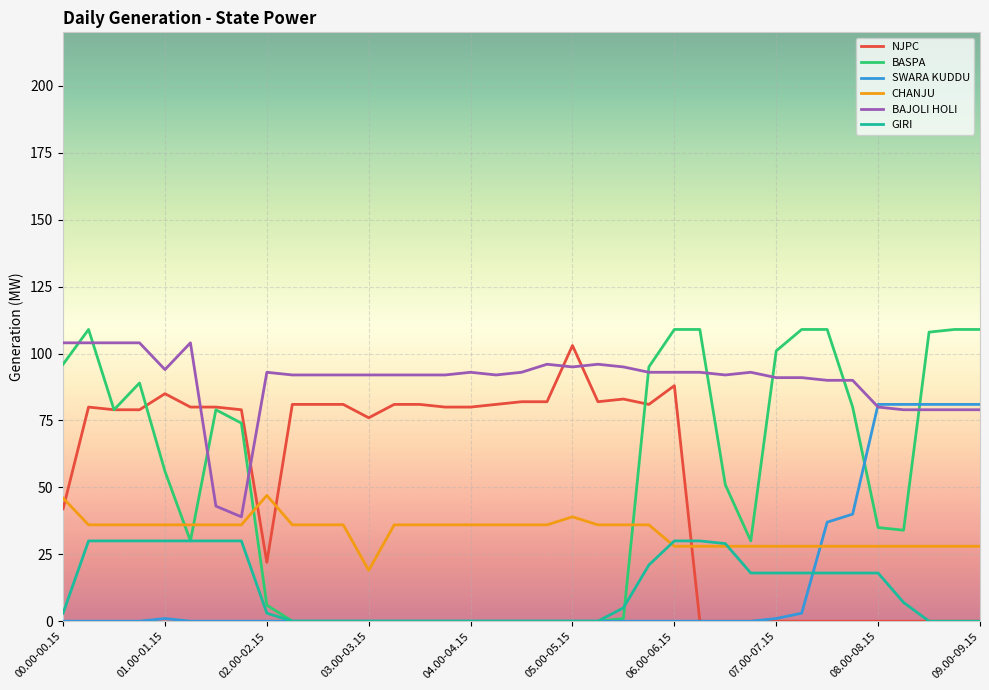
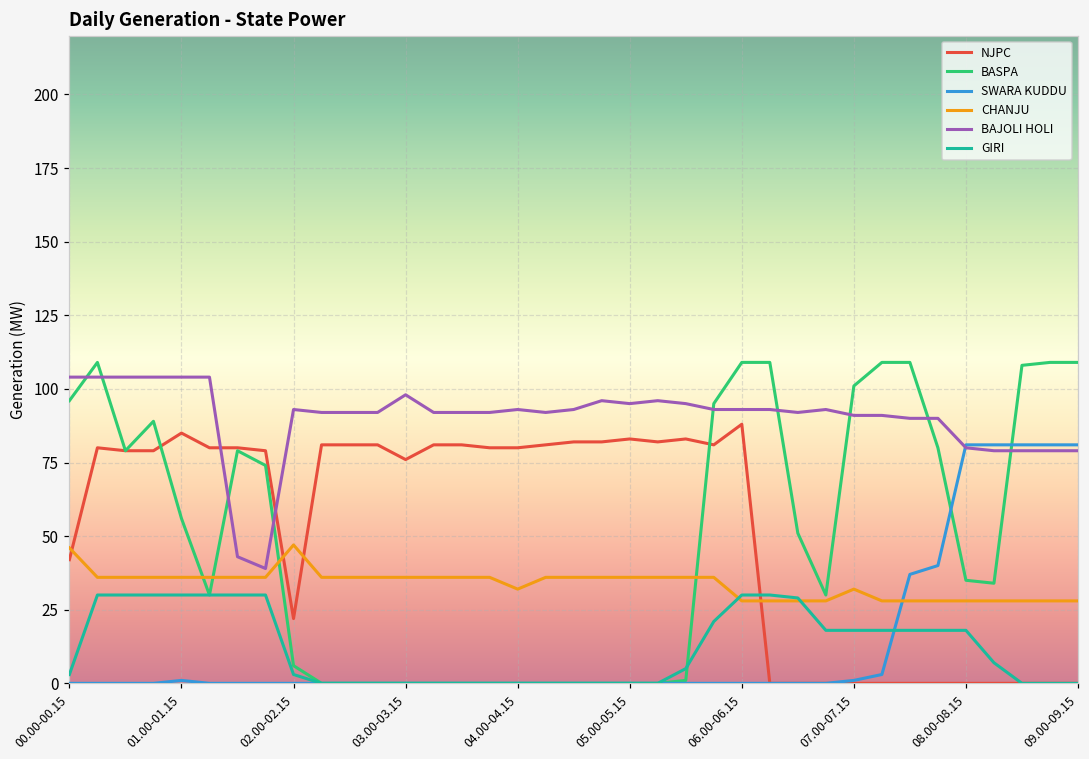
  {
    "NJPC": {
      "00.00-00.15": 42,
      "01.00-01.15": 85,
      "02.00-02.15": 22,
      "03.00-03.15": 76,
      "04.00-04.15": 80,
-     "05.00-05.15": 103,
+     "05.00-05.15": 83,
      "06.00-06.15": 88,
      "07.00-07.15": 0,
      "08.00-08.15": 0
    },
    "SWARA KUDDU": {
      "00.00-00.15": 0,
      "01.00-01.15": 1,
      "02.00-02.15": 0,
      "06.00-06.15": 0,
      "07.00-07.15": 1,
      "08.00-08.15": 81,
      "09.00-09.15": 81
    },
    "CHANJU": {
      "00.00-00.15": 46,
      "01.00-01.15": 36,
      "02.00-02.15": 47,
-     "03.00-03.15": 19,
-     "04.00-04.15": 36,
-     "05.00-05.15": 39,
+     "03.00-03.15": 36,
+     "04.00-04.15": 32,
+     "05.00-05.15": 36,
      "06.00-06.15": 28,
-     "07.00-07.15": 28,
+     "07.00-07.15": 32,
      "08.00-08.15": 28,
      "09.00-09.15": 28
    },
    "BAJOLI HOLI": {
      "00.00-00.15": 104,
-     "01.00-01.15": 94,
+     "01.00-01.15": 104,
      "02.00-02.15": 93,
-     "03.00-03.15": 92,
+     "03.00-03.15": 98,
      "04.00-04.15": 93,
      "05.00-05.15": 95,
      "06.00-06.15": 93,
      "07.00-07.15": 91,
      "08.00-08.15": 80,
      "09.00-09.15": 79
    }
  }
